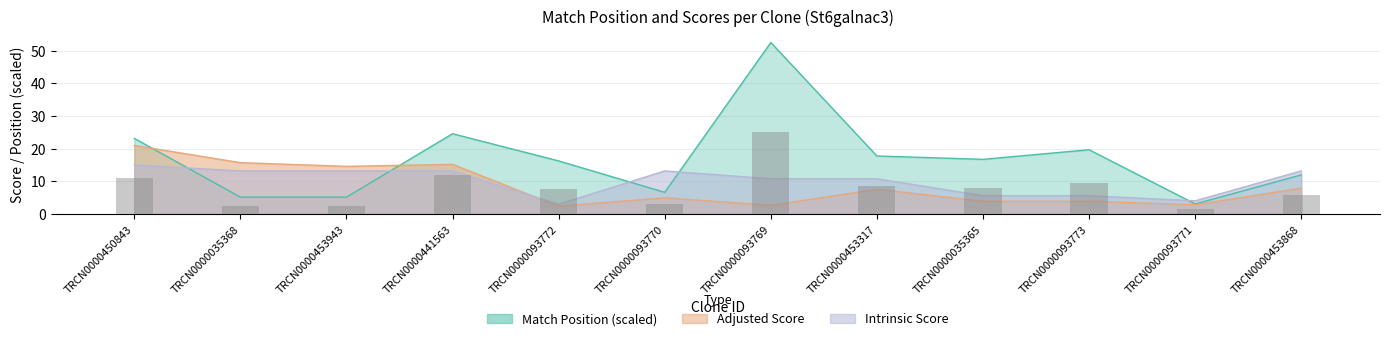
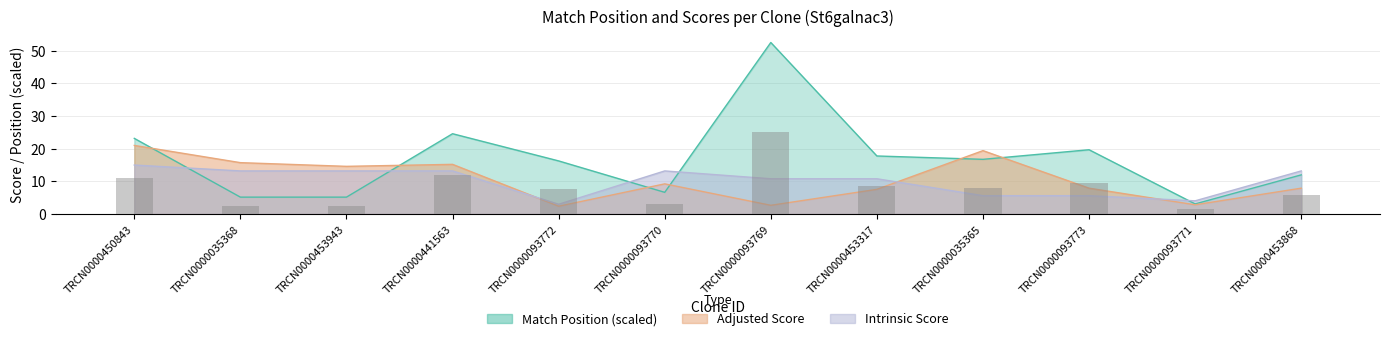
  {
    "Adjusted Score": {
      "TRCN0000450843": 21,
      "TRCN0000035368": 16,
      "TRCN0000453943": 15,
      "TRCN0000441563": 15,
-     "TRCN0000093770": 5,
+     "TRCN0000093770": 9,
      "TRCN0000093769": 3,
      "TRCN0000453317": 8,
-     "TRCN0000035365": 4,
-     "TRCN0000093773": 4,
+     "TRCN0000035365": 19,
+     "TRCN0000093773": 8,
      "TRCN0000453868": 8
    }
  }
